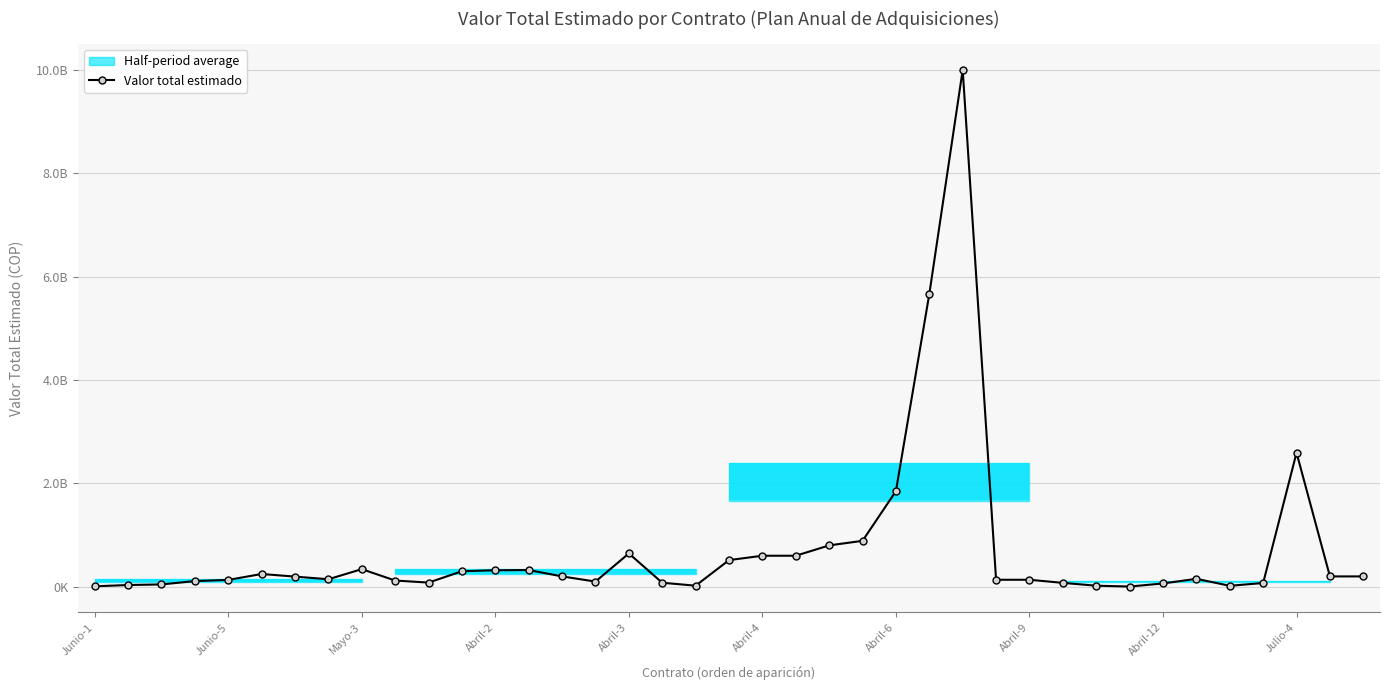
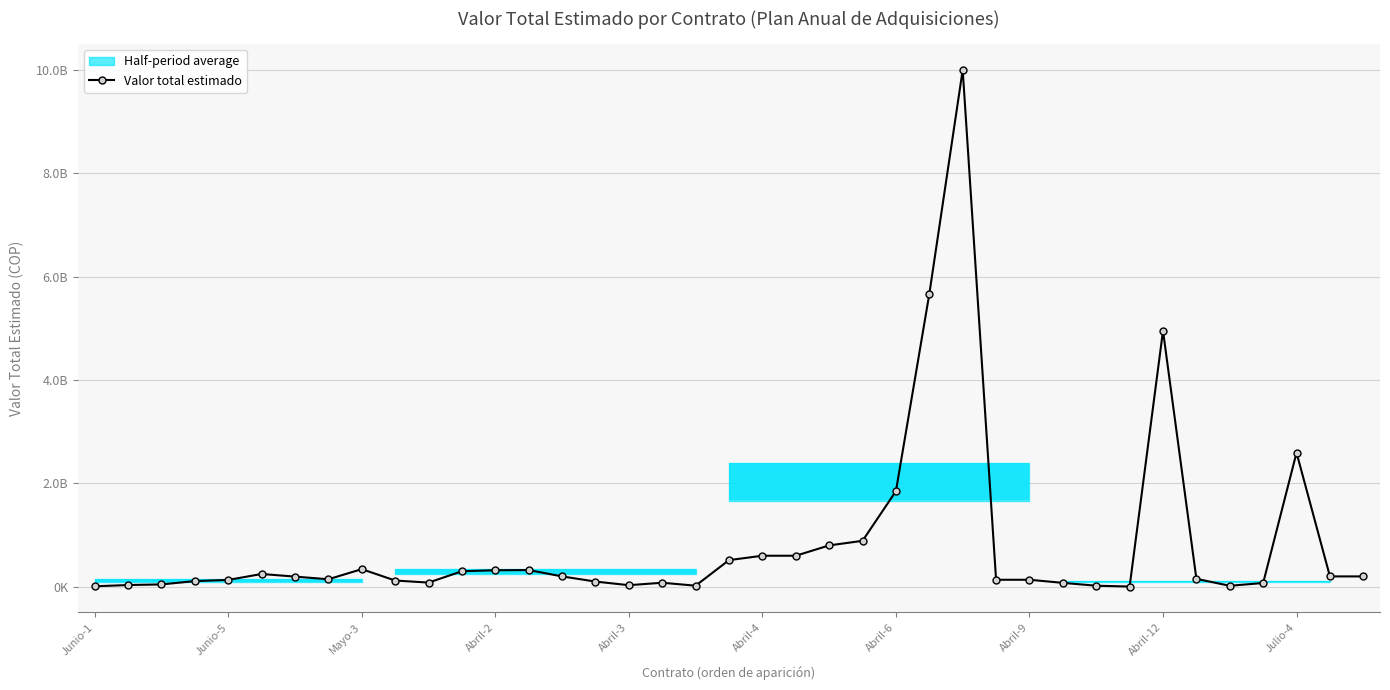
  {
    "Valor total estimado": {
      "Junio-1": 0,
      "Junio-5": 100000000,
      "Mayo-3": 300000000,
      "Abril-2": 300000000,
-     "Abril-3": 600000000,
+     "Abril-3": 0,
      "Abril-4": 600000000,
      "Abril-6": 1900000000,
      "Abril-9": 100000000,
-     "Abril-12": 100000000,
+     "Abril-12": 5000000000,
      "Julio-4": 2600000000
    }
  }
